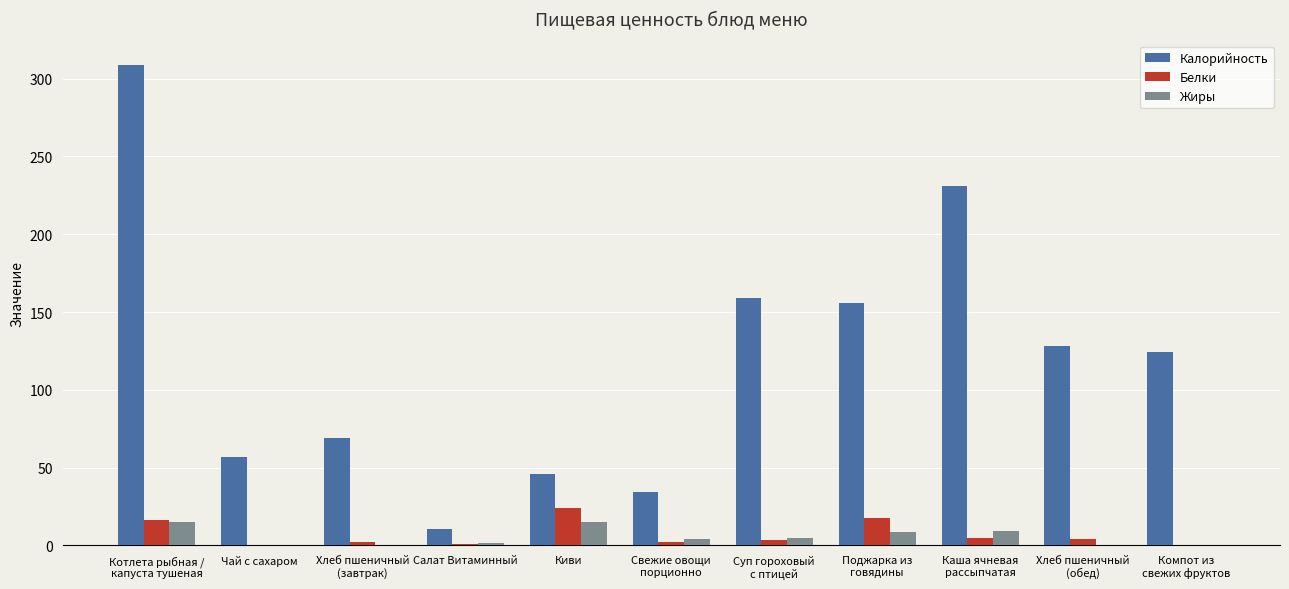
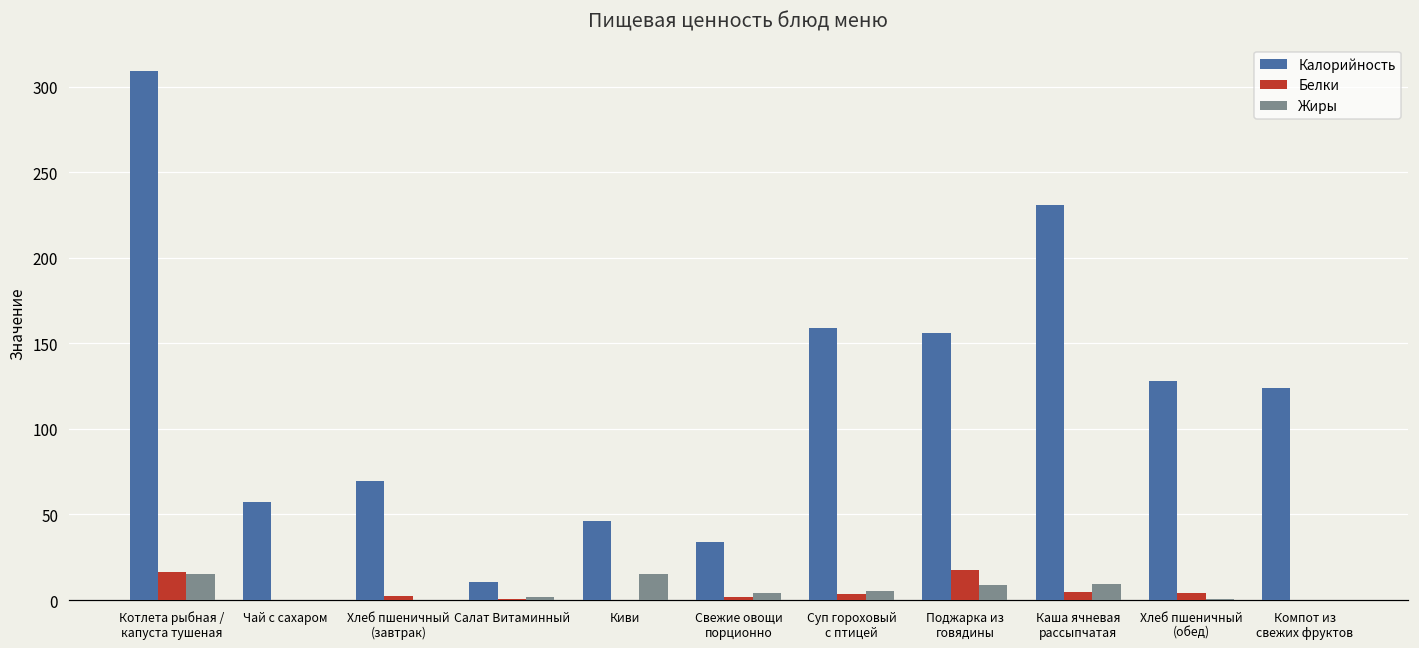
  {
    "Калорийность": {
      "Котлета рыбная / капуста тушеная": 309,
      "Чай с сахаром": 57,
      "Хлеб пшеничный (завтрак)": 69,
      "Салат Витаминный": 11,
      "Киви": 46,
      "Свежие овощи порционно": 34,
      "Суп гороховый с птицей": 159,
      "Поджарка из говядины": 156,
      "Каша ячневая рассыпчатая": 231,
      "Хлеб пшеничный (обед)": 128,
      "Компот из свежих фруктов": 124
    },
    "Белки": {
      "Котлета рыбная / капуста тушеная": 16,
      "Хлеб пшеничный (завтрак)": 2,
-     "Киви": 24,
+     "Киви": 0,
      "Свежие овощи порционно": 2,
      "Суп гороховый с птицей": 3,
      "Поджарка из говядины": 18,
      "Каша ячневая рассыпчатая": 5,
      "Хлеб пшеничный (обед)": 4
    },
    "Жиры": {
      "Котлета рыбная / капуста тушеная": 15,
      "Чай с сахаром": 0,
      "Киви": 15,
      "Свежие овощи порционно": 4,
      "Суп гороховый с птицей": 5,
      "Поджарка из говядины": 9,
      "Каша ячневая рассыпчатая": 9,
      "Компот из свежих фруктов": 0
    }
  }
